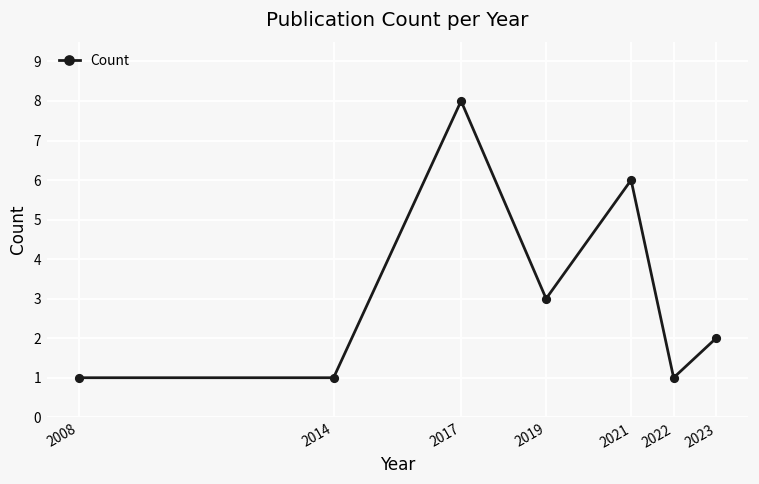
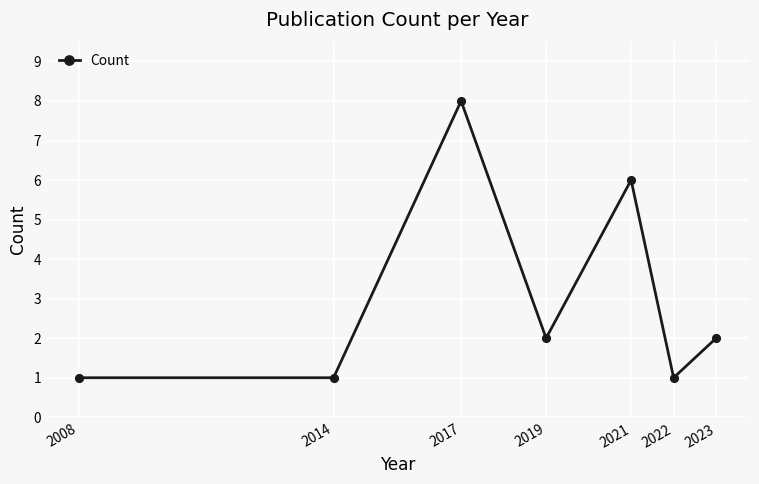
  {
    "2008": 1,
    "2014": 1,
    "2017": 8,
-   "2019": 3,
+   "2019": 2,
    "2021": 6,
    "2022": 1,
    "2023": 2
  }
